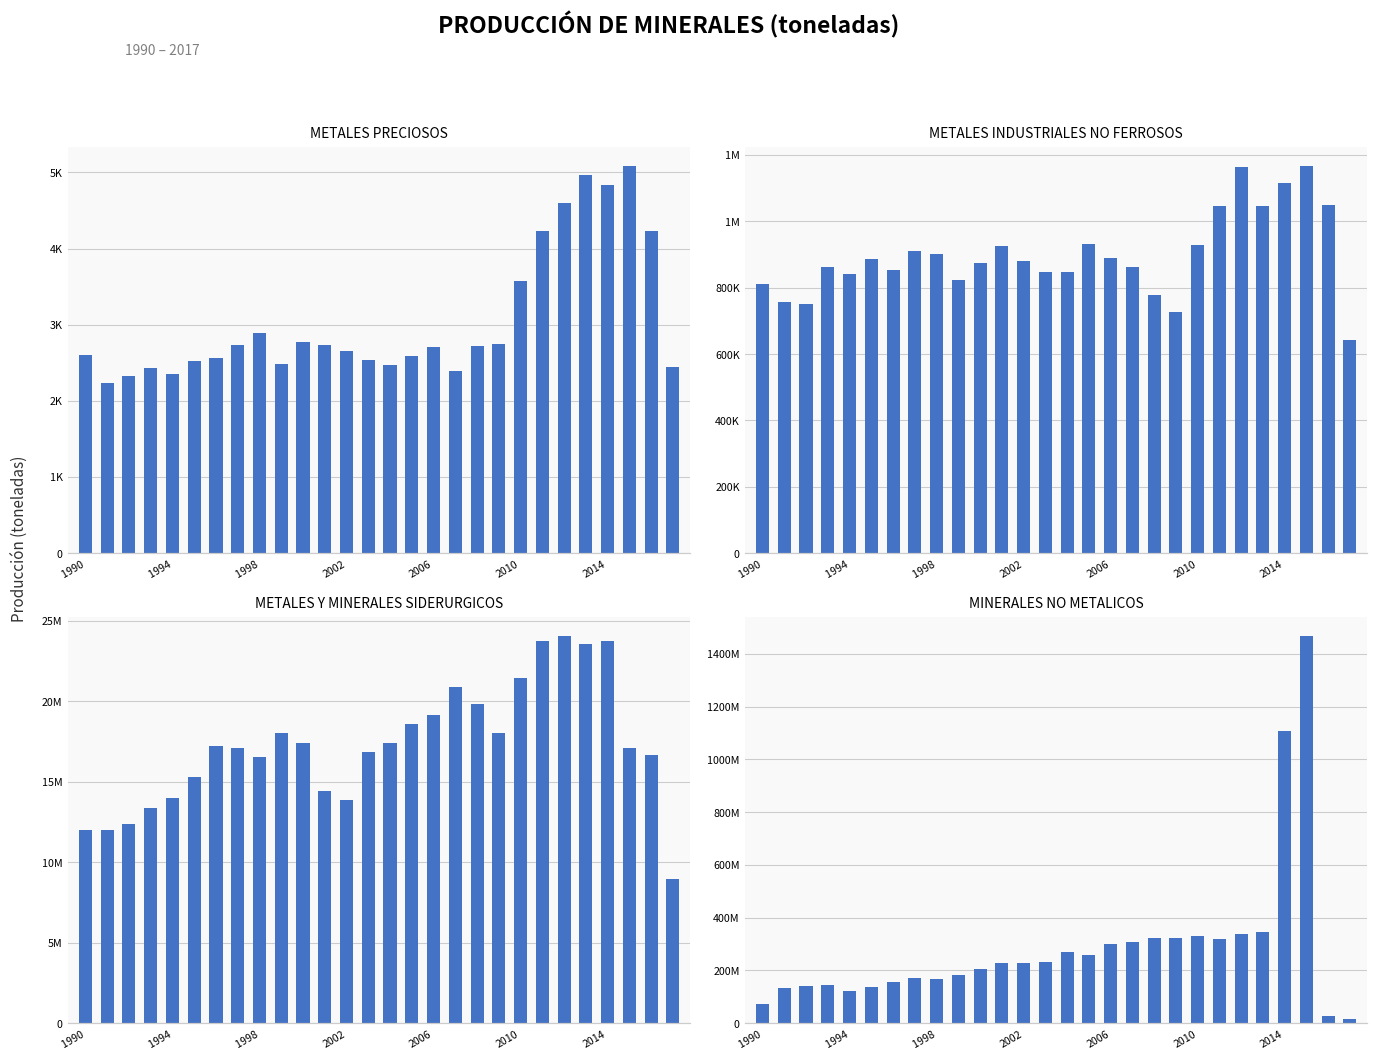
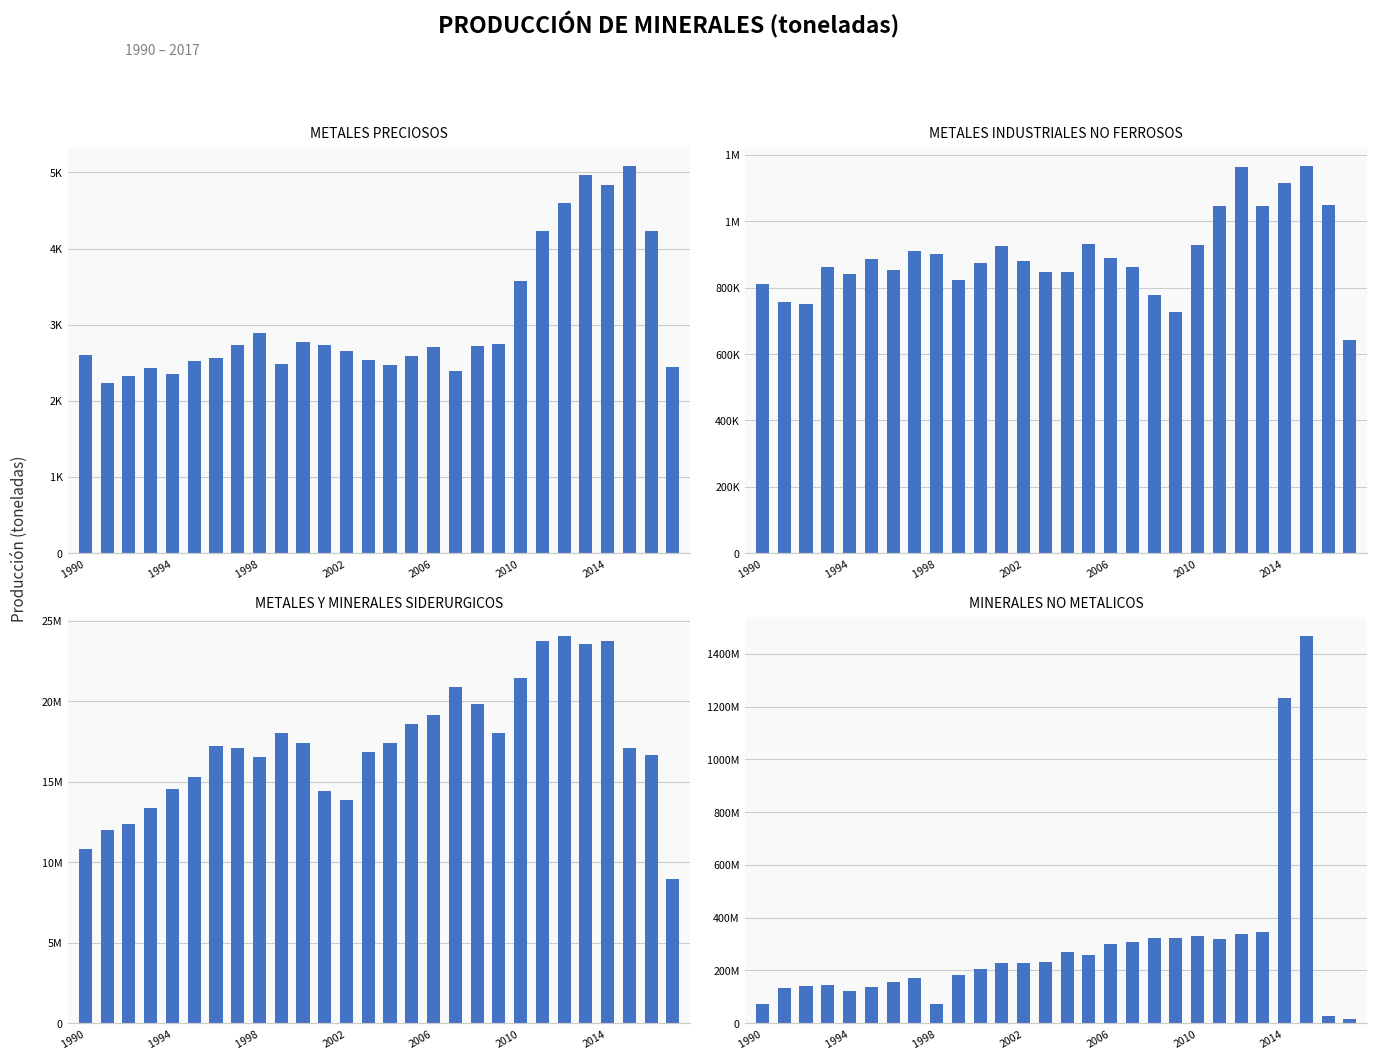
  {
    "METALES PRECIOSOS": {
      "1990": 2600,
      "1994": 2300,
      "1998": 2900,
      "2002": 2600,
      "2006": 2700,
      "2010": 3600,
      "2014": 4800
    },
    "METALES Y MINERALES SIDERURGICOS": {
-     "1990": 12000000,
-     "1994": 14000000,
+     "1990": 10800000,
+     "1994": 14500000,
      "1998": 16600000,
      "2002": 13900000,
      "2006": 19200000,
      "2010": 21500000,
      "2014": 23800000
    },
    "MINERALES NO METALICOS": {
      "1990": 70000000,
      "1994": 120000000,
-     "1998": 170000000,
+     "1998": 70000000,
      "2002": 230000000,
      "2006": 300000000,
      "2010": 330000000,
-     "2014": 1110000000
+     "2014": 1230000000
    }
  }
